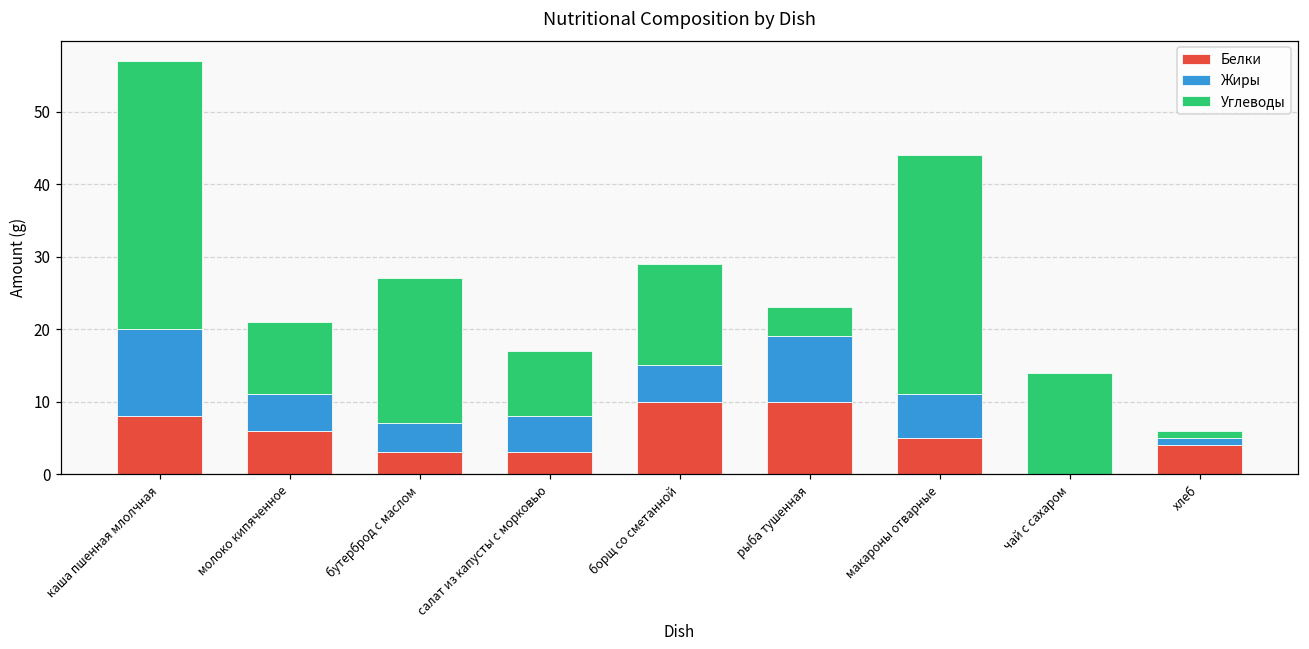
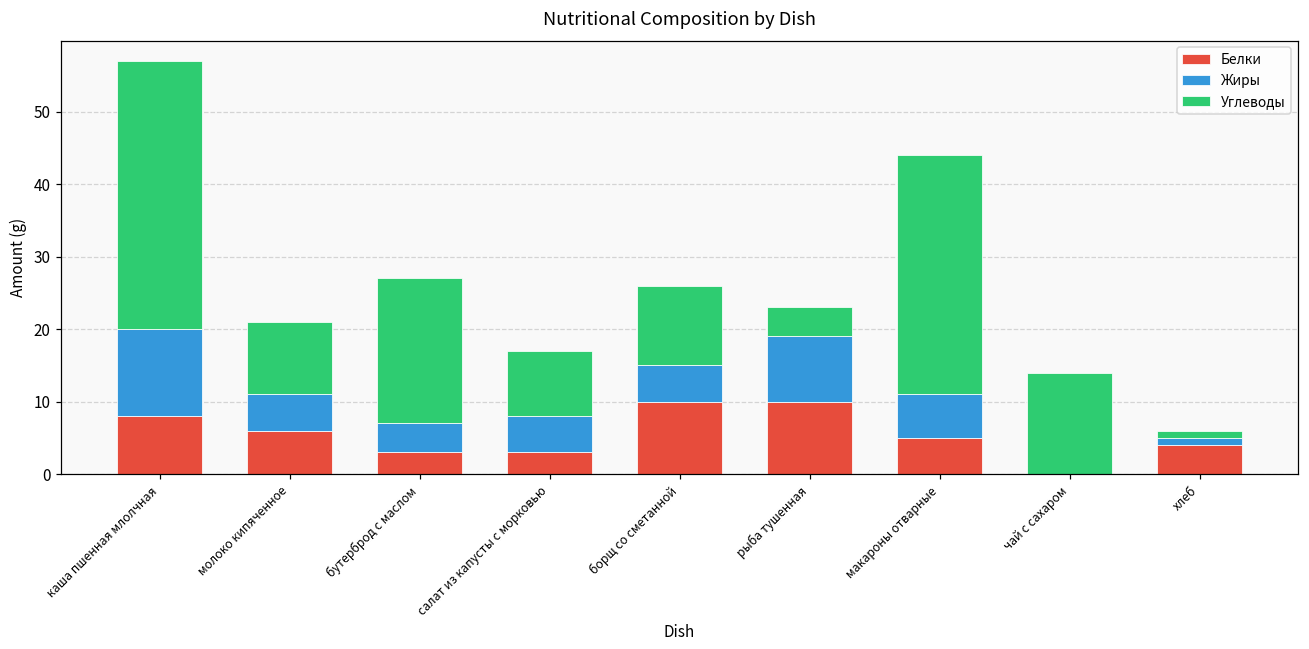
  {
    "Белки": {
      "каша пшенная млолчная": 8,
      "молоко кипяченное": 6,
      "бутерброд с маслом": 3,
      "салат из капусты с морковью": 3,
      "борщ со сметанной": 10,
      "рыба тушенная": 10,
      "макароны отварные": 5,
      "чай с сахаром": 0,
      "хлеб": 4
    },
    "Жиры": {
      "каша пшенная млолчная": 12,
      "молоко кипяченное": 5,
      "бутерброд с маслом": 4,
      "салат из капусты с морковью": 5,
      "борщ со сметанной": 5,
      "рыба тушенная": 9,
      "макароны отварные": 6,
      "чай с сахаром": 0,
      "хлеб": 1
    },
    "Углеводы": {
      "каша пшенная млолчная": 37,
      "молоко кипяченное": 10,
      "бутерброд с маслом": 20,
      "салат из капусты с морковью": 9,
-     "борщ со сметанной": 14,
+     "борщ со сметанной": 11,
      "рыба тушенная": 4,
      "макароны отварные": 33,
      "чай с сахаром": 14,
      "хлеб": 1
    }
  }
